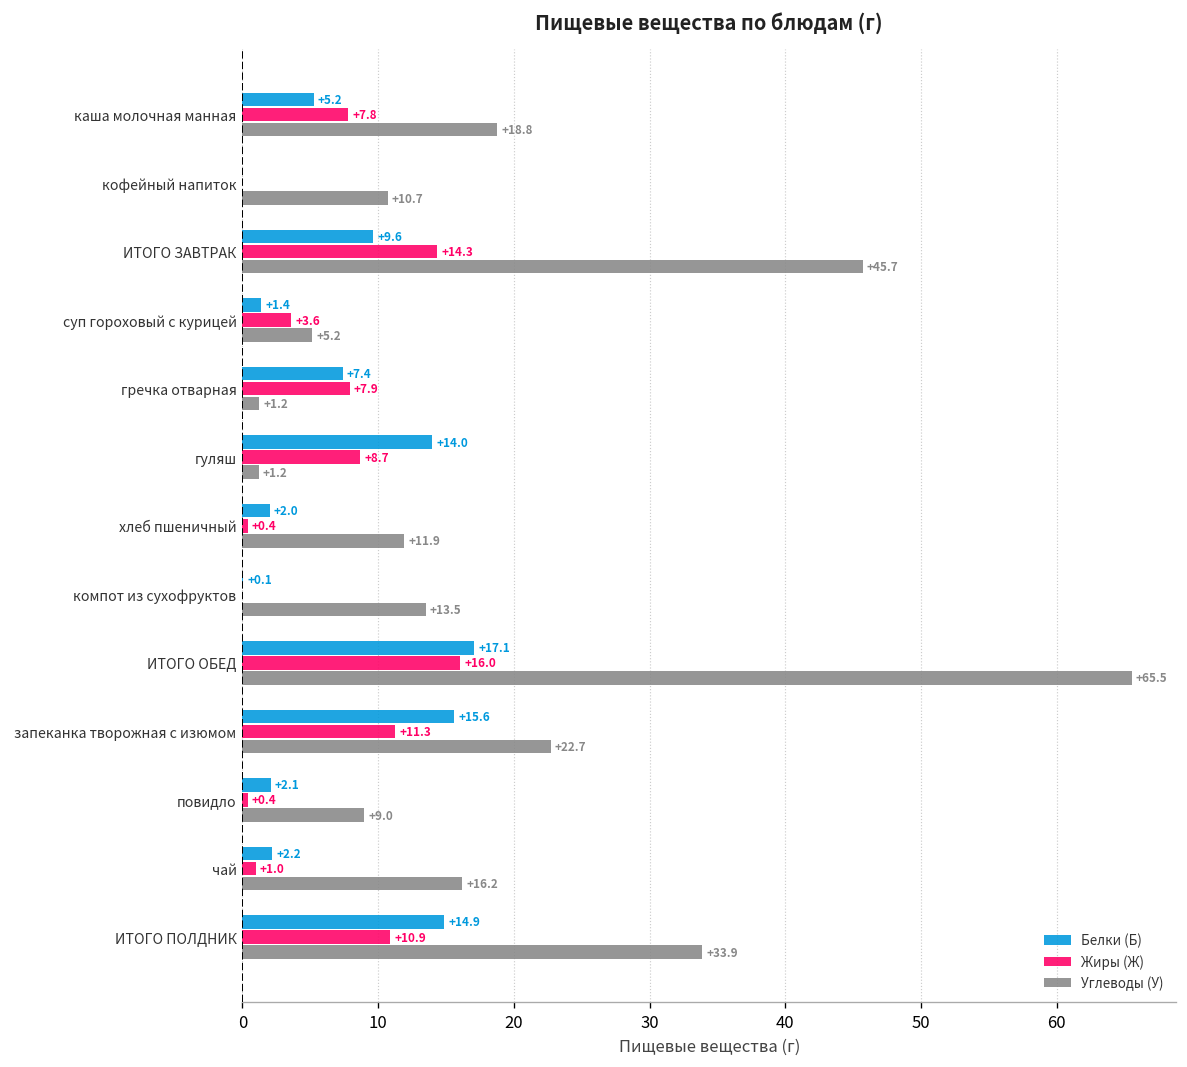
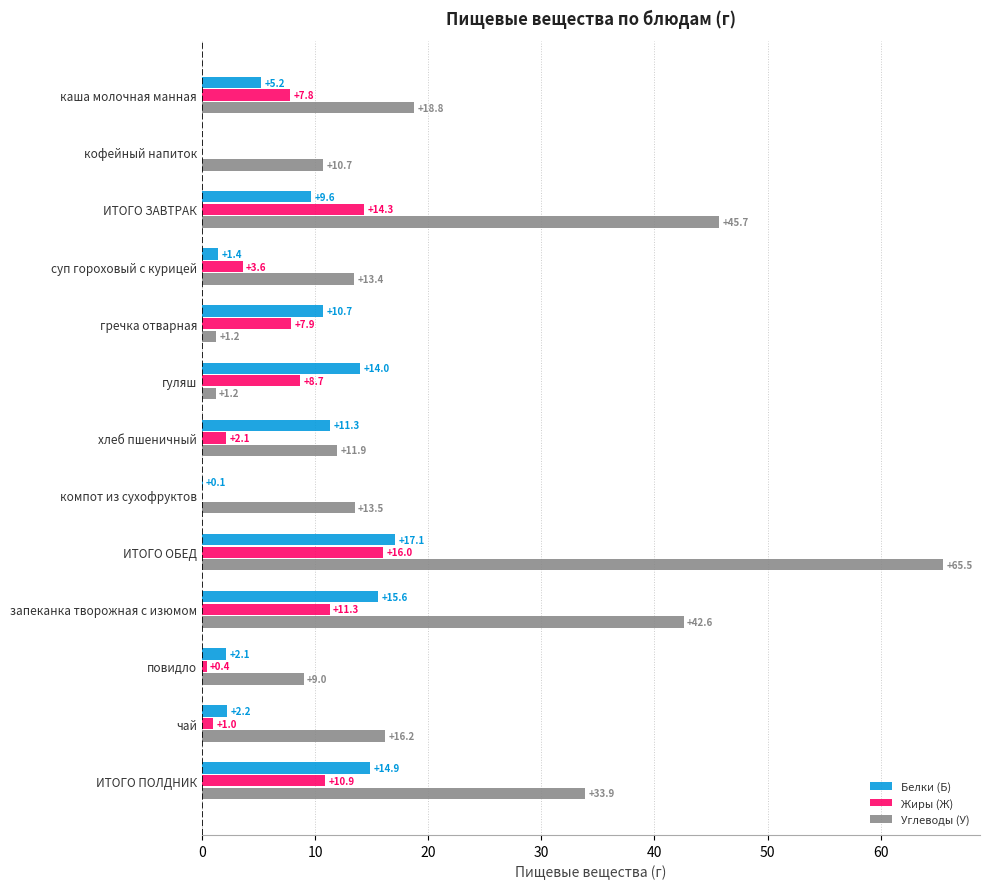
  {
    "Белки (Б)": {
      "каша молочная манная": "+5.2",
      "ИТОГО ЗАВТРАК": "+9.6",
      "суп гороховый с курицей": "+1.4",
-     "гречка отварная": "+7.4",
+     "гречка отварная": "+10.7",
      "гуляш": "+14.0",
-     "хлеб пшеничный": "+2.0",
+     "хлеб пшеничный": "+11.3",
      "компот из сухофруктов": "+0.1",
      "ИТОГО ОБЕД": "+17.1",
      "запеканка творожная с изюмом": "+15.6",
      "повидло": "+2.1",
      "чай": "+2.2",
      "ИТОГО ПОЛДНИК": "+14.9"
    },
    "Жиры (Ж)": {
      "каша молочная манная": "+7.8",
      "ИТОГО ЗАВТРАК": "+14.3",
      "суп гороховый с курицей": "+3.6",
      "гречка отварная": "+7.9",
      "гуляш": "+8.7",
-     "хлеб пшеничный": "+0.4",
+     "хлеб пшеничный": "+2.1",
      "ИТОГО ОБЕД": "+16.0",
      "запеканка творожная с изюмом": "+11.3",
      "повидло": "+0.4",
      "чай": "+1.0",
      "ИТОГО ПОЛДНИК": "+10.9"
    },
    "Углеводы (У)": {
      "каша молочная манная": "+18.8",
      "кофейный напиток": "+10.7",
      "ИТОГО ЗАВТРАК": "+45.7",
-     "суп гороховый с курицей": "+5.2",
+     "суп гороховый с курицей": "+13.4",
      "гречка отварная": "+1.2",
      "гуляш": "+1.2",
      "хлеб пшеничный": "+11.9",
      "компот из сухофруктов": "+13.5",
      "ИТОГО ОБЕД": "+65.5",
-     "запеканка творожная с изюмом": "+22.7",
+     "запеканка творожная с изюмом": "+42.6",
      "повидло": "+9.0",
      "чай": "+16.2",
      "ИТОГО ПОЛДНИК": "+33.9"
    }
  }
